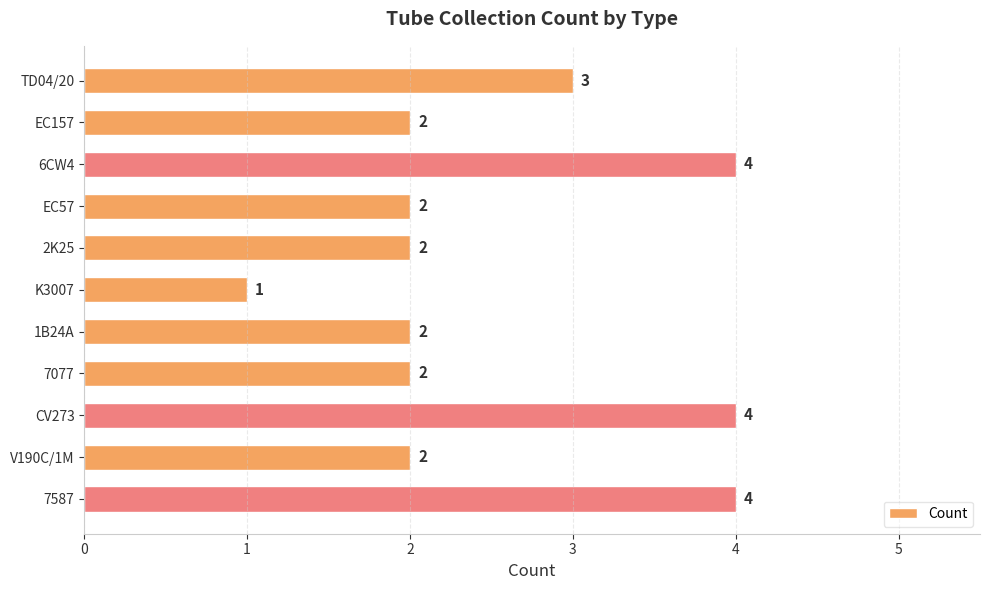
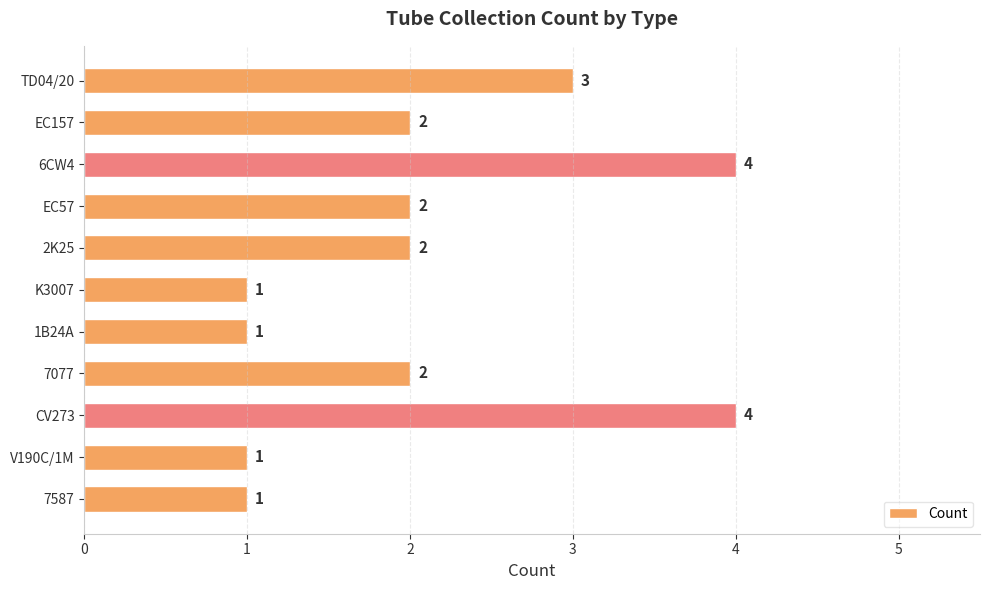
  {
    "TD04/20": 3,
    "EC157": 2,
    "6CW4": 4,
    "EC57": 2,
    "2K25": 2,
    "K3007": 1,
-   "1B24A": 2,
+   "1B24A": 1,
    "7077": 2,
    "CV273": 4,
-   "V190C/1M": 2,
-   "7587": 4
+   "V190C/1M": 1,
+   "7587": 1
  }
